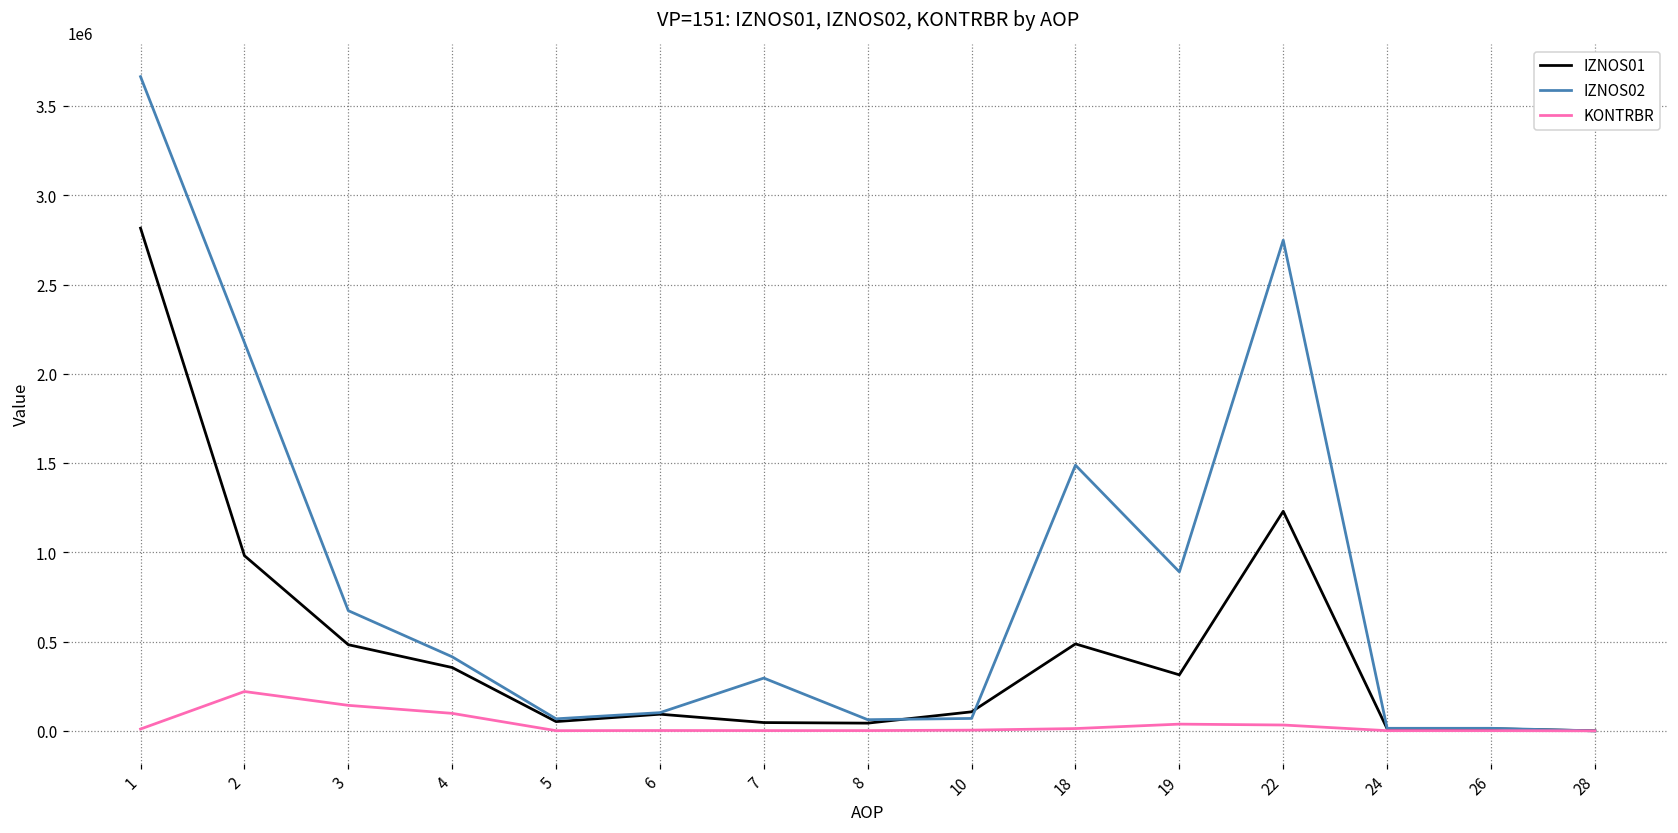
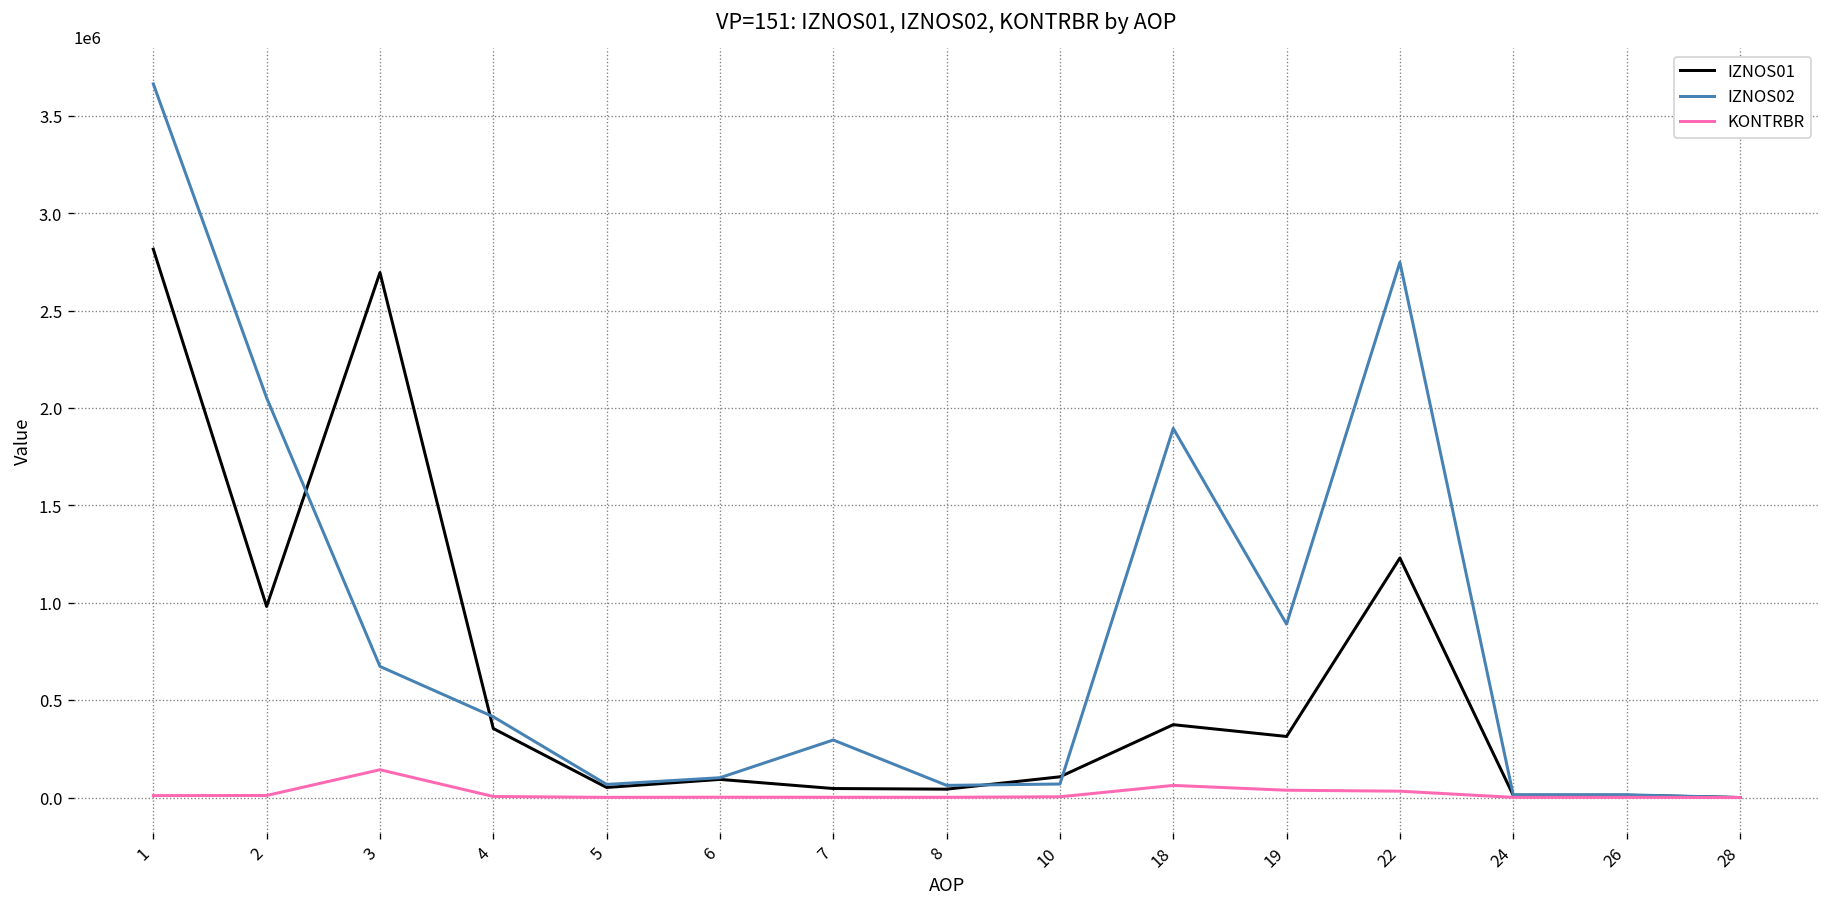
  {
    "IZNOS01": {
      "1": 2820000,
      "2": 980000,
-     "3": 480000,
+     "3": 2700000,
      "4": 350000,
      "7": 50000,
      "8": 40000,
      "10": 110000,
-     "18": 490000,
+     "18": 370000,
      "19": 310000,
      "22": 1230000
    },
    "IZNOS02": {
      "1": 3670000,
-     "2": 2180000,
+     "2": 2050000,
      "3": 670000,
      "4": 410000,
      "7": 300000,
      "8": 60000,
      "10": 70000,
-     "18": 1490000,
+     "18": 1900000,
      "19": 890000,
      "22": 2750000
    },
    "KONTRBR": {
      "1": 10000,
-     "2": 220000,
+     "2": 10000,
      "3": 140000,
-     "4": 100000,
+     "4": 10000,
      "5": 0,
      "6": 0,
      "7": 0,
      "8": 0,
      "10": 0,
-     "18": 10000,
+     "18": 60000,
      "19": 40000,
      "22": 30000
    }
  }
